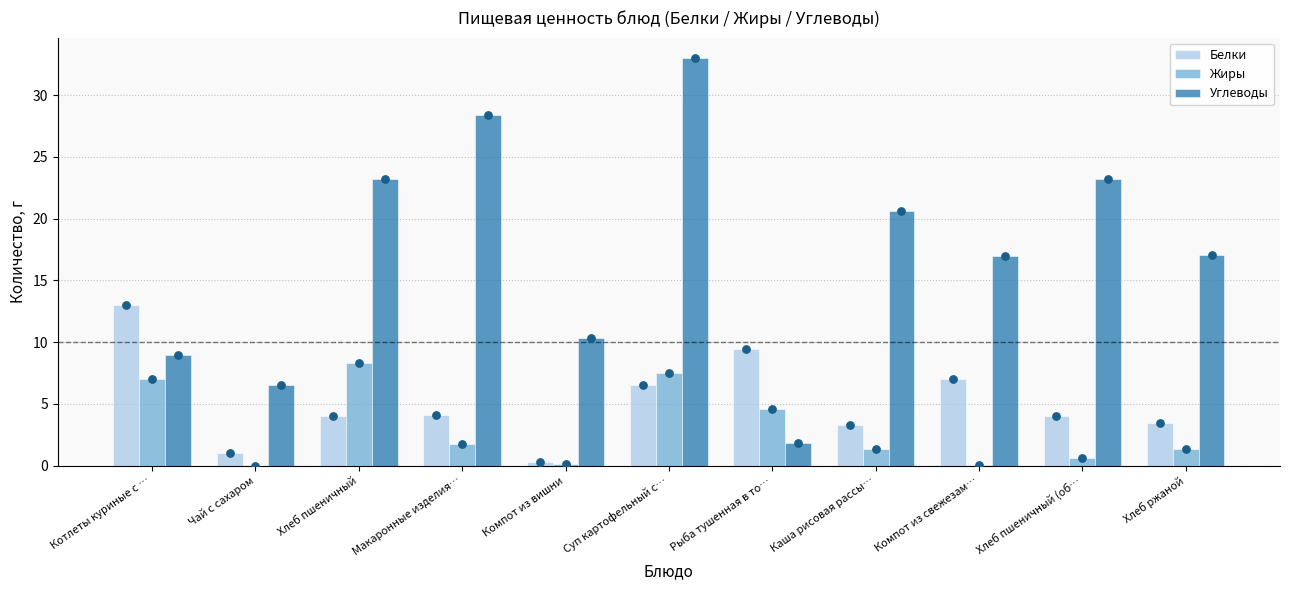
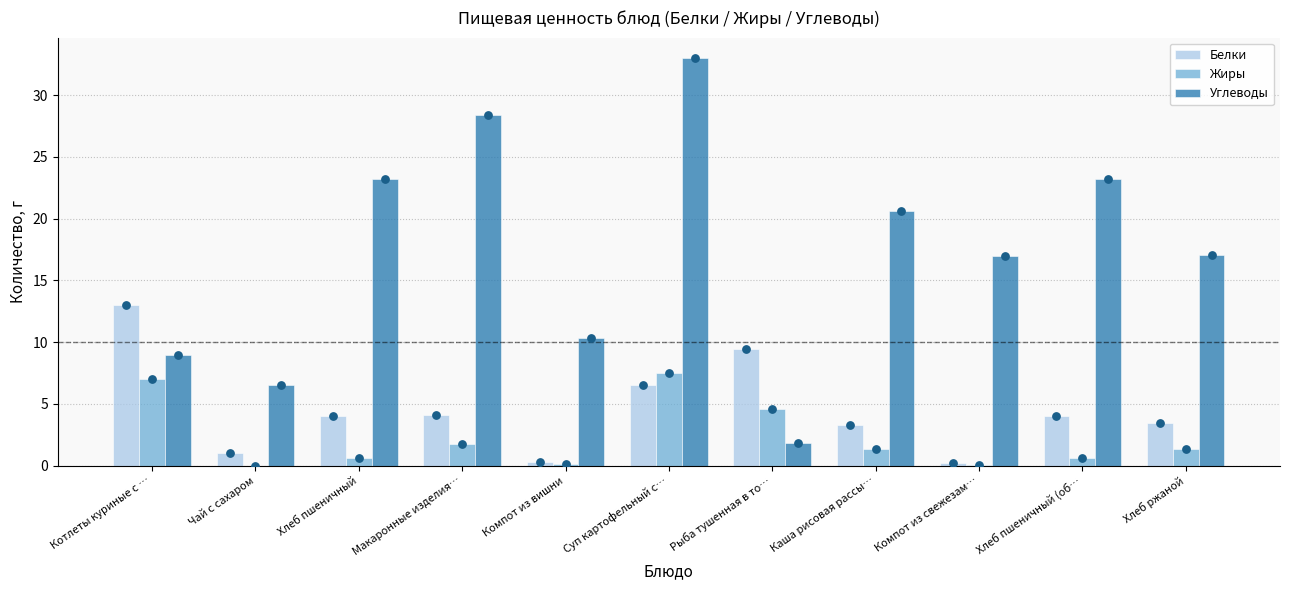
  {
    "Белки": {
      "Котлеты куриные с …": 13.0,
      "Чай с сахаром": 1.0,
      "Хлеб пшеничный": 4.0,
      "Макаронные изделия…": 4.1,
      "Компот из вишни": 0.3,
      "Суп картофельный с…": 6.6,
      "Рыба тушенная в то…": 9.5,
      "Каша рисовая рассы…": 3.3,
-     "Компот из свежезам…": 7.0,
+     "Компот из свежезам…": 0.2,
      "Хлеб пшеничный (об…": 4.0,
      "Хлеб ржаной": 3.5
    },
    "Жиры": {
      "Котлеты куриные с …": 7.0,
      "Чай с сахаром": 0.0,
-     "Хлеб пшеничный": 8.3,
+     "Хлеб пшеничный": 0.6,
      "Макаронные изделия…": 1.8,
      "Суп картофельный с…": 7.5,
      "Рыба тушенная в то…": 4.6,
      "Каша рисовая рассы…": 1.4,
      "Хлеб пшеничный (об…": 0.6,
      "Хлеб ржаной": 1.3
    }
  }
